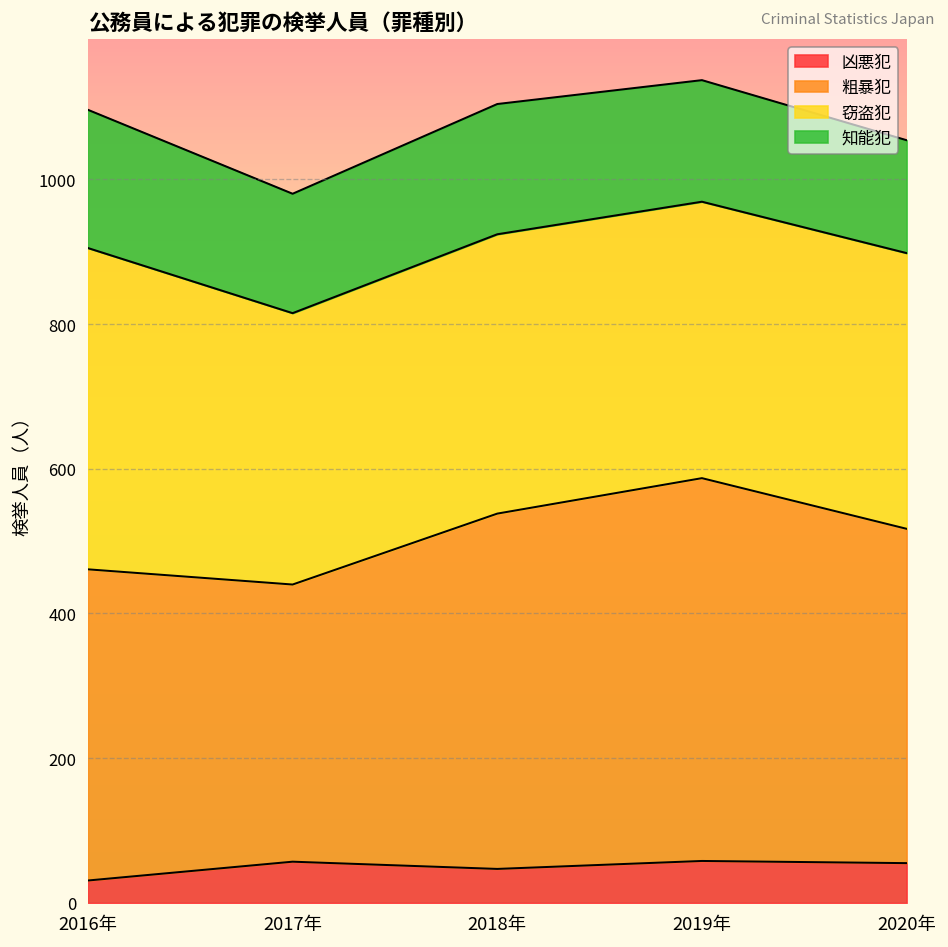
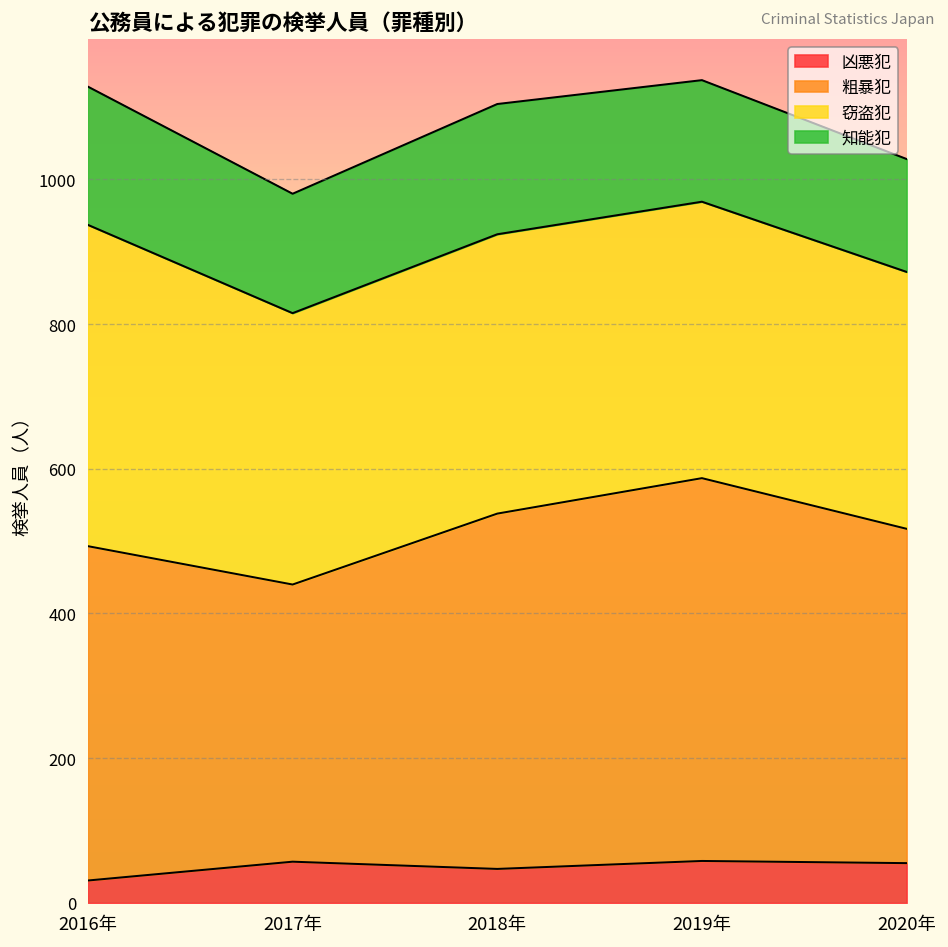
  {
    "凶悪犯": {
      "2016年": 30,
      "2017年": 60,
      "2018年": 50,
      "2019年": 60,
      "2020年": 60
    },
    "粗暴犯": {
-     "2016年": 430,
+     "2016年": 460,
      "2017年": 380,
      "2018年": 490,
      "2019年": 530,
      "2020年": 460
    },
    "窃盗犯": {
      "2016年": 440,
      "2017年": 380,
      "2018年": 390,
      "2019年": 380,
-     "2020年": 380
+     "2020年": 360
    },
    "知能犯": {
      "2016年": 190,
      "2017年": 170,
      "2018年": 180,
      "2019年": 170,
      "2020年": 160
    }
  }
